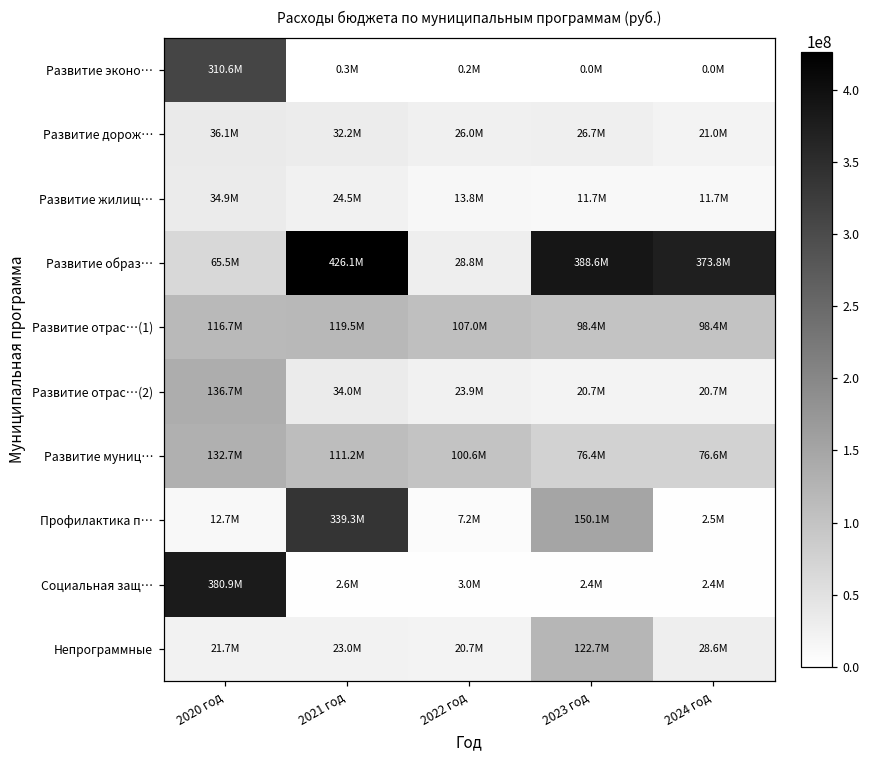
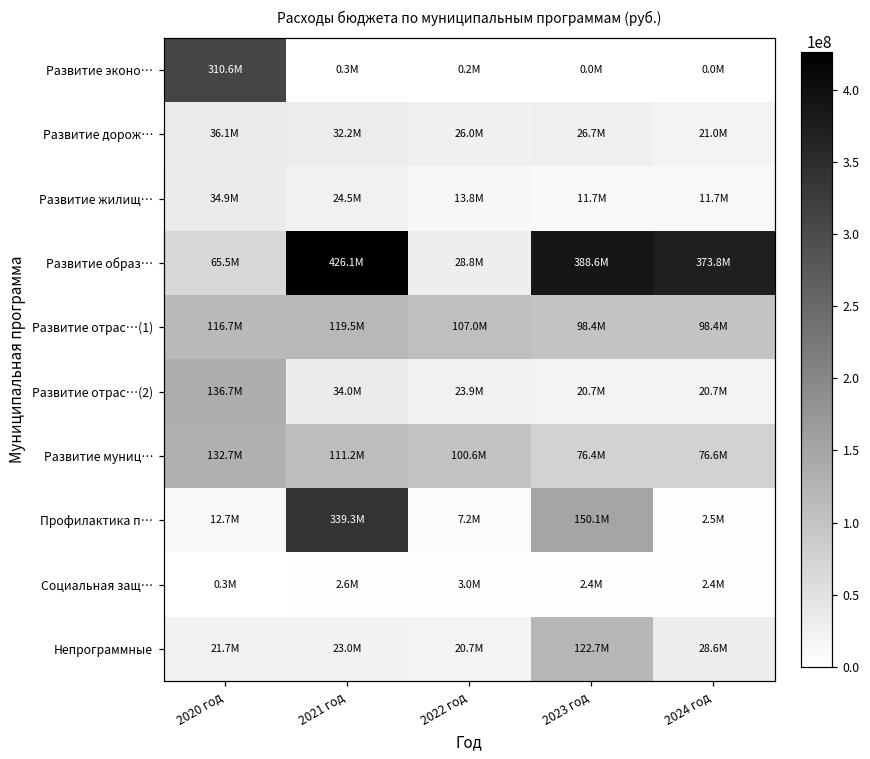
  {
    "Развитие эконо…": {
      "2020 год": "310.6M",
      "2021 год": "0.3M",
      "2022 год": "0.2M",
      "2023 год": "0.0M",
      "2024 год": "0.0M"
    },
    "Развитие дорож…": {
      "2020 год": "36.1M",
      "2021 год": "32.2M",
      "2022 год": "26.0M",
      "2023 год": "26.7M",
      "2024 год": "21.0M"
    },
    "Развитие жилищ…": {
      "2020 год": "34.9M",
      "2021 год": "24.5M",
      "2022 год": "13.8M",
      "2023 год": "11.7M",
      "2024 год": "11.7M"
    },
    "Развитие образ…": {
      "2020 год": "65.5M",
      "2021 год": "426.1M",
      "2022 год": "28.8M",
      "2023 год": "388.6M",
      "2024 год": "373.8M"
    },
    "Развитие отрас…(1)": {
      "2020 год": "116.7M",
      "2021 год": "119.5M",
      "2022 год": "107.0M",
      "2023 год": "98.4M",
      "2024 год": "98.4M"
    },
    "Развитие отрас…(2)": {
      "2020 год": "136.7M",
      "2021 год": "34.0M",
      "2022 год": "23.9M",
      "2023 год": "20.7M",
      "2024 год": "20.7M"
    },
    "Развитие муниц…": {
      "2020 год": "132.7M",
      "2021 год": "111.2M",
      "2022 год": "100.6M",
      "2023 год": "76.4M",
      "2024 год": "76.6M"
    },
    "Профилактика п…": {
      "2020 год": "12.7M",
      "2021 год": "339.3M",
      "2022 год": "7.2M",
      "2023 год": "150.1M",
      "2024 год": "2.5M"
    },
    "Социальная защ…": {
-     "2020 год": "380.9M",
+     "2020 год": "0.3M",
      "2021 год": "2.6M",
      "2022 год": "3.0M",
      "2023 год": "2.4M",
      "2024 год": "2.4M"
    },
    "Непрограммные": {
      "2020 год": "21.7M",
      "2021 год": "23.0M",
      "2022 год": "20.7M",
      "2023 год": "122.7M",
      "2024 год": "28.6M"
    }
  }
